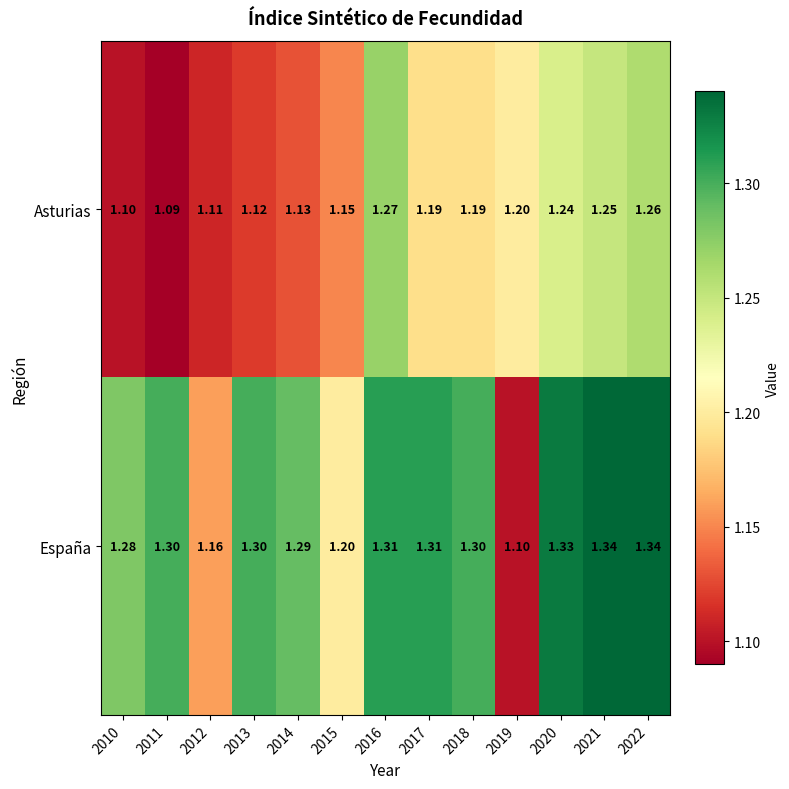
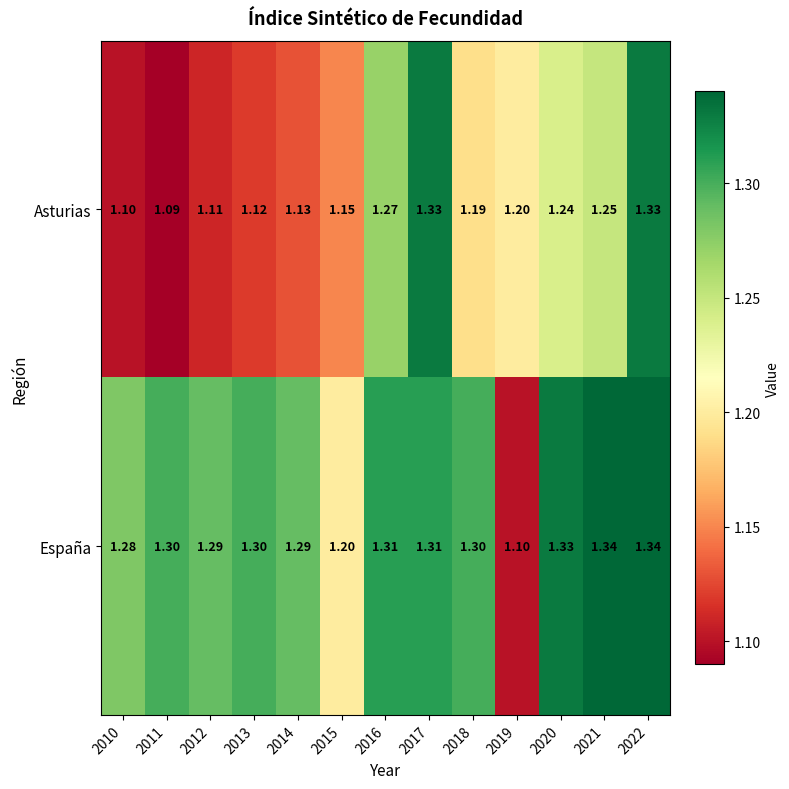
  {
    "Asturias": {
      "2010": 1.10,
      "2011": 1.09,
      "2012": 1.11,
      "2013": 1.12,
      "2014": 1.13,
      "2015": 1.15,
      "2016": 1.27,
-     "2017": 1.19,
+     "2017": 1.33,
      "2018": 1.19,
      "2019": 1.20,
      "2020": 1.24,
      "2021": 1.25,
-     "2022": 1.26
+     "2022": 1.33
    },
    "España": {
      "2010": 1.28,
      "2011": 1.30,
-     "2012": 1.16,
+     "2012": 1.29,
      "2013": 1.30,
      "2014": 1.29,
      "2015": 1.20,
      "2016": 1.31,
      "2017": 1.31,
      "2018": 1.30,
      "2019": 1.10,
      "2020": 1.33,
      "2021": 1.34,
      "2022": 1.34
    }
  }
